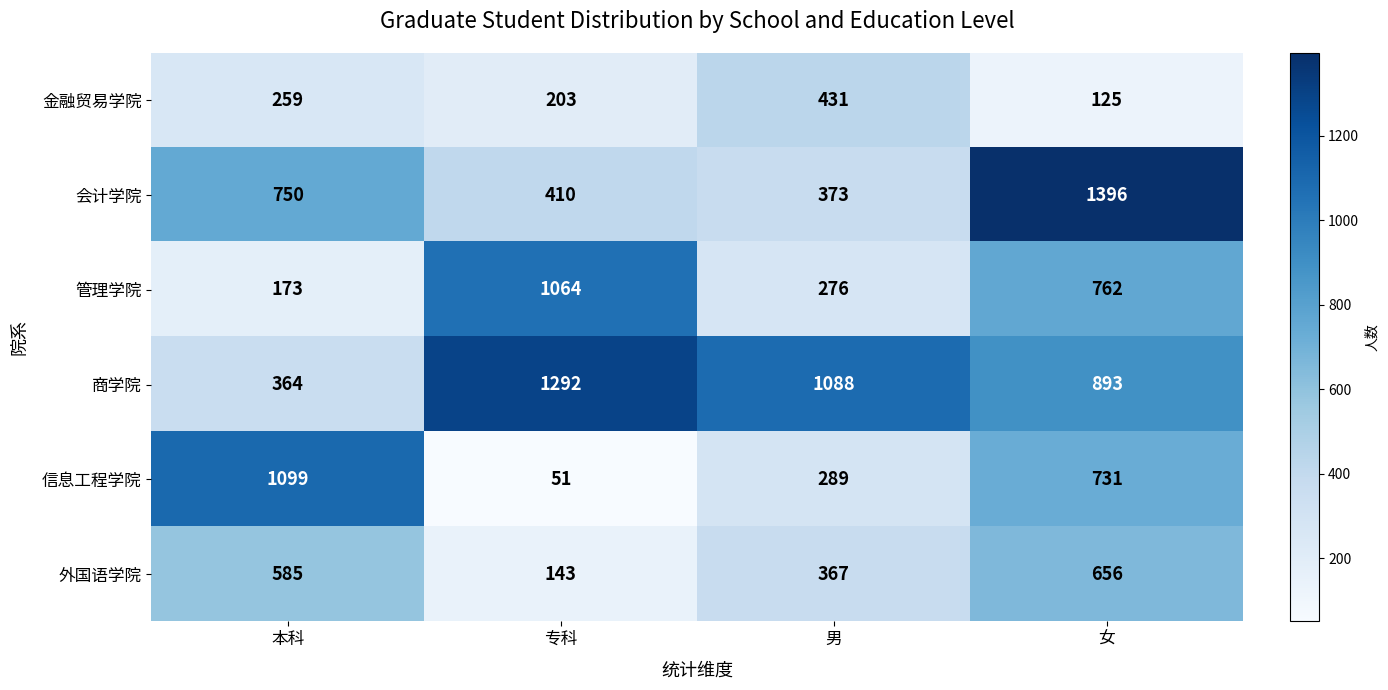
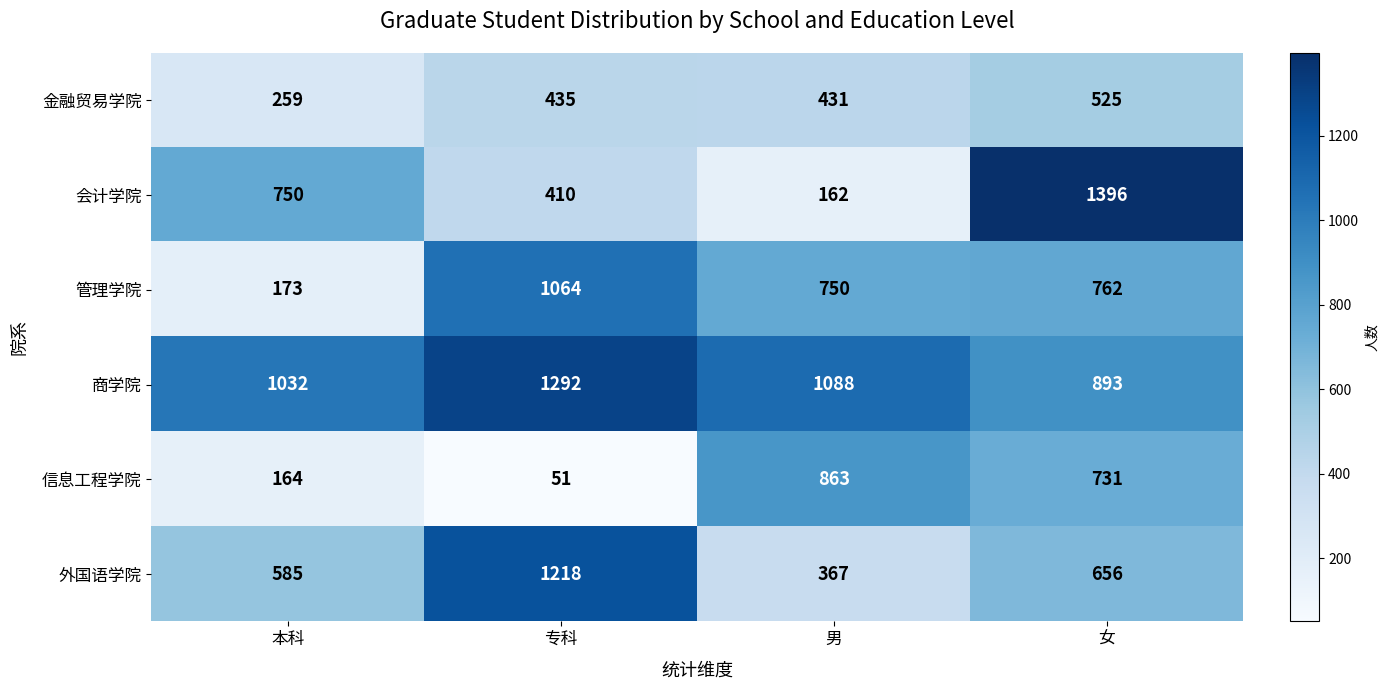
  {
    "金融贸易学院": {
      "本科": 259,
-     "专科": 203,
+     "专科": 435,
      "男": 431,
-     "女": 125
+     "女": 525
    },
    "会计学院": {
      "本科": 750,
      "专科": 410,
-     "男": 373,
+     "男": 162,
      "女": 1396
    },
    "管理学院": {
      "本科": 173,
      "专科": 1064,
-     "男": 276,
+     "男": 750,
      "女": 762
    },
    "商学院": {
-     "本科": 364,
+     "本科": 1032,
      "专科": 1292,
      "男": 1088,
      "女": 893
    },
    "信息工程学院": {
-     "本科": 1099,
+     "本科": 164,
      "专科": 51,
-     "男": 289,
+     "男": 863,
      "女": 731
    },
    "外国语学院": {
      "本科": 585,
-     "专科": 143,
+     "专科": 1218,
      "男": 367,
      "女": 656
    }
  }
